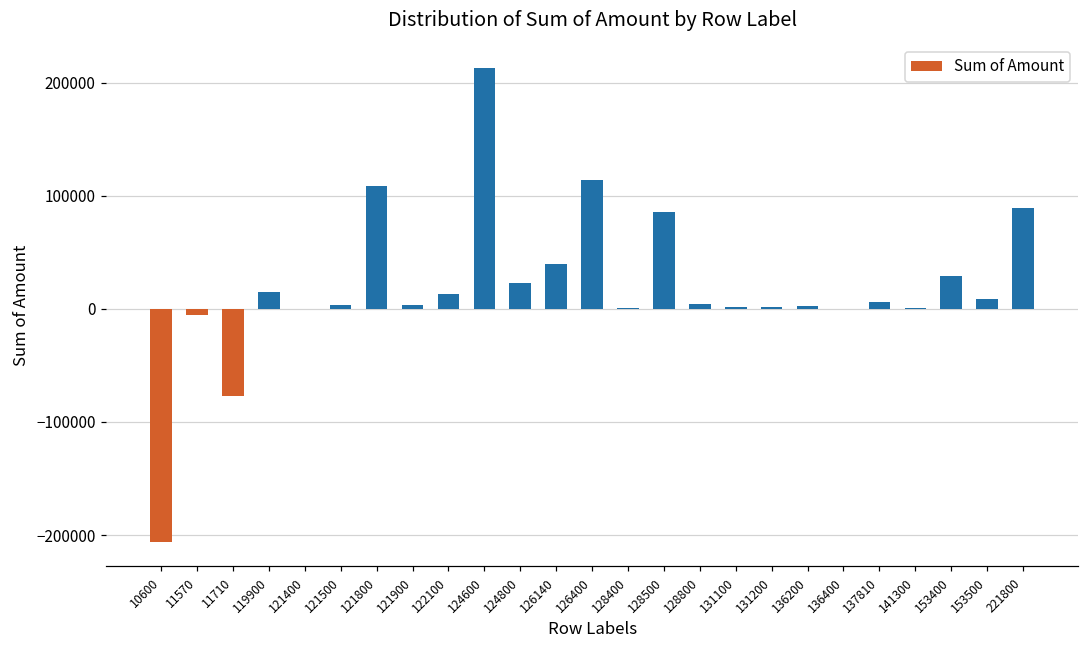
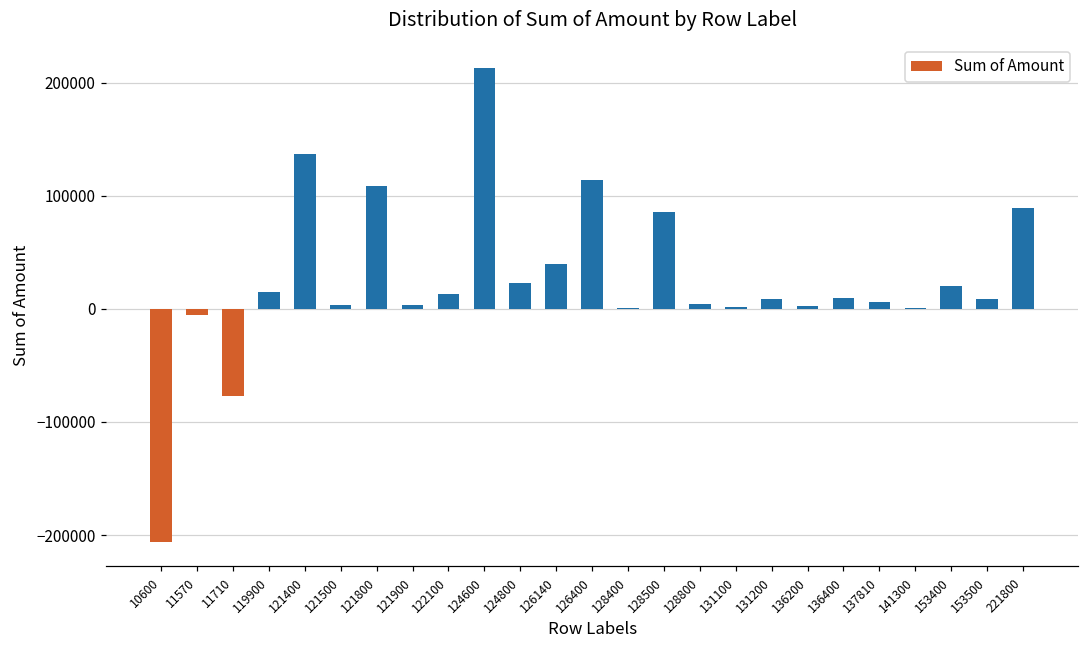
  {
    "10600": -206000,
    "11570": -5000,
    "11710": -77000,
    "119900": 15000,
-   "121400": 0,
+   "121400": 137000,
    "121500": 3000,
    "121800": 108000,
    "121900": 3000,
    "122100": 13000,
    "124600": 213000,
    "124800": 23000,
    "126140": 39000,
    "126400": 114000,
    "128500": 85000,
    "128800": 5000,
-   "131200": 1000,
-   "136400": 0,
+   "131200": 9000,
+   "136400": 9000,
    "137810": 6000,
-   "153400": 29000,
+   "153400": 20000,
    "153500": 9000,
    "221800": 89000
  }
